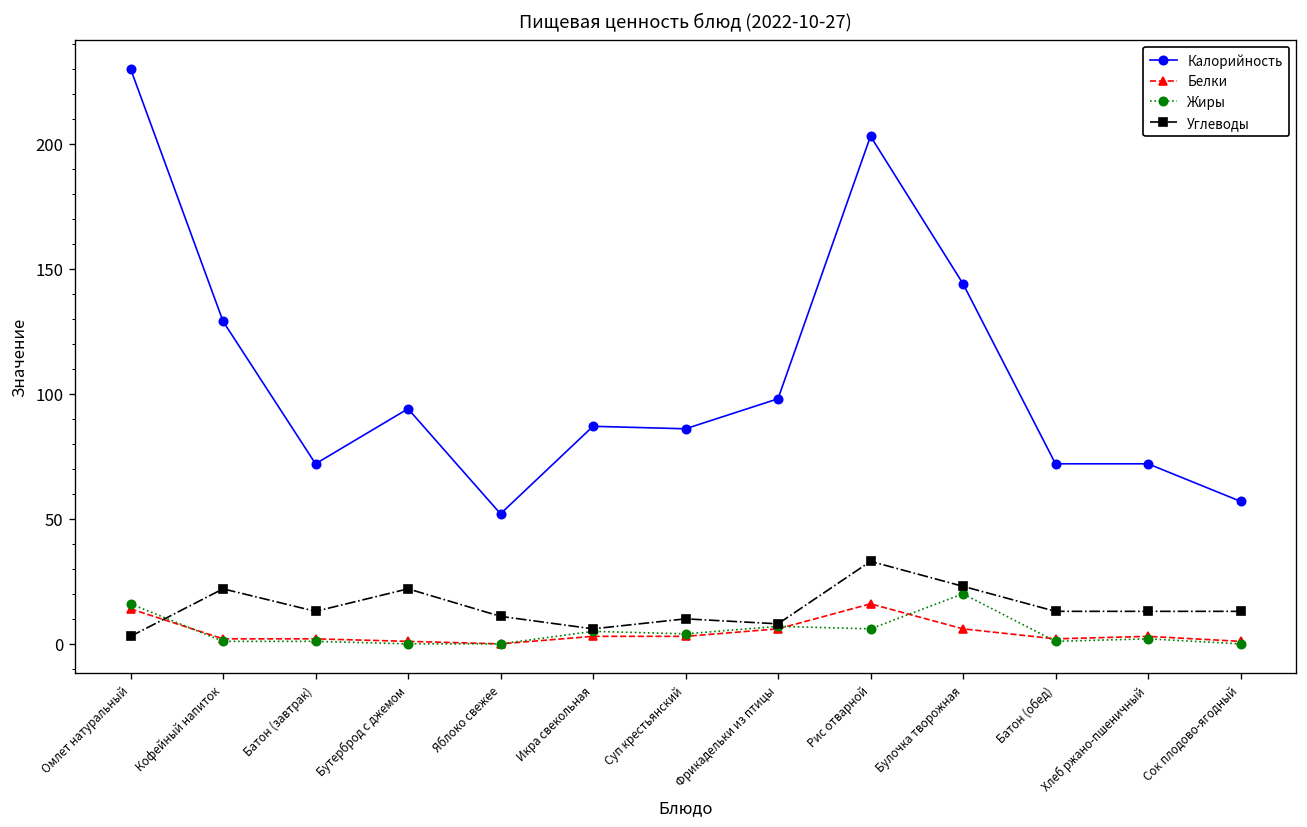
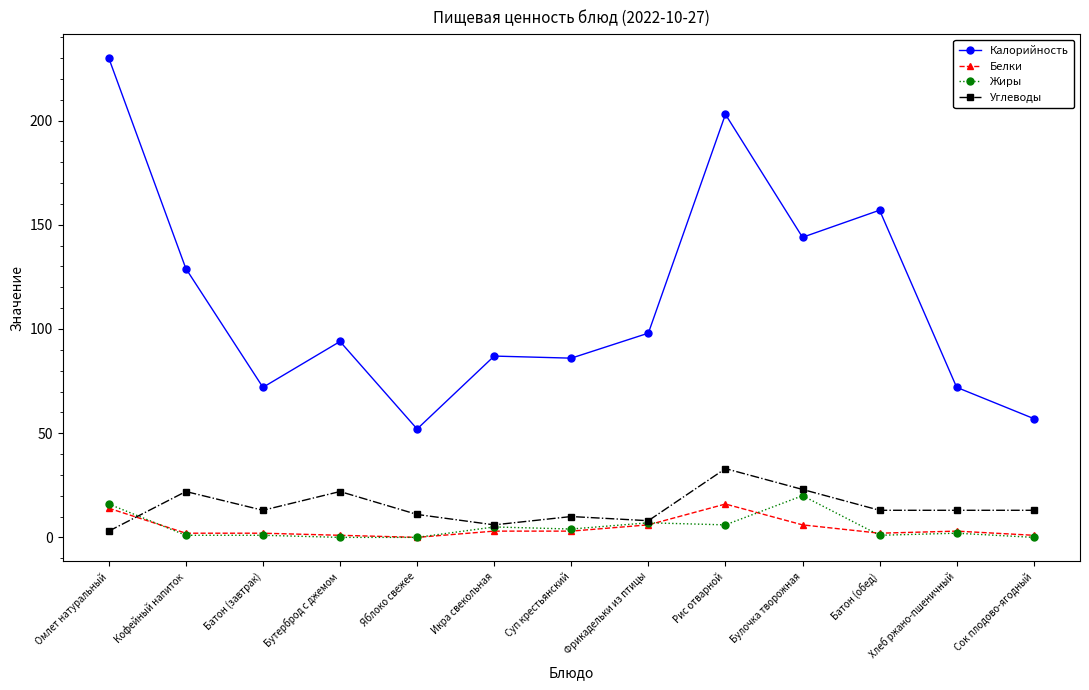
  {
    "Калорийность": {
      "Омлет натуральный": 230,
      "Кофейный напиток": 129,
      "Батон (завтрак)": 72,
      "Бутерброд с джемом": 94,
      "Яблоко свежее": 52,
      "Икра свекольная": 87,
      "Суп крестьянский": 86,
      "Фрикадельки из птицы": 98,
      "Рис отварной": 203,
      "Булочка творожная": 144,
-     "Батон (обед)": 72,
+     "Батон (обед)": 157,
      "Хлеб ржано-пшеничный": 72,
      "Сок плодово-ягодный": 57
    },
    "Белки": {
      "Омлет натуральный": 14,
      "Икра свекольная": 3,
      "Рис отварной": 16,
      "Булочка творожная": 6
    },
    "Жиры": {
      "Омлет натуральный": 16,
      "Рис отварной": 6,
      "Булочка творожная": 20
    },
    "Углеводы": {
      "Омлет натуральный": 3,
      "Кофейный напиток": 22,
      "Батон (завтрак)": 13,
      "Бутерброд с джемом": 22,
      "Яблоко свежее": 11,
      "Суп крестьянский": 10,
      "Рис отварной": 33,
      "Булочка творожная": 23,
      "Батон (обед)": 13,
      "Хлеб ржано-пшеничный": 13,
      "Сок плодово-ягодный": 13
    }
  }
